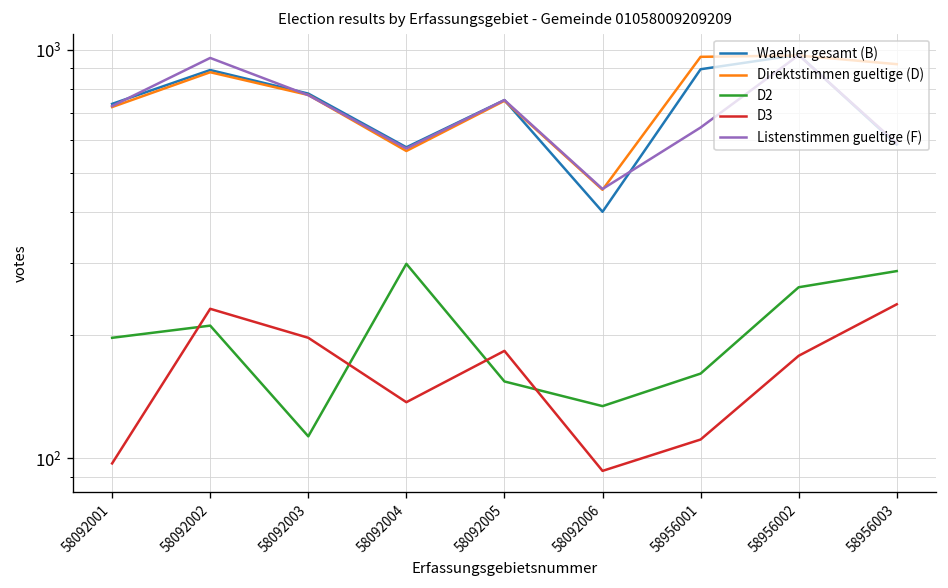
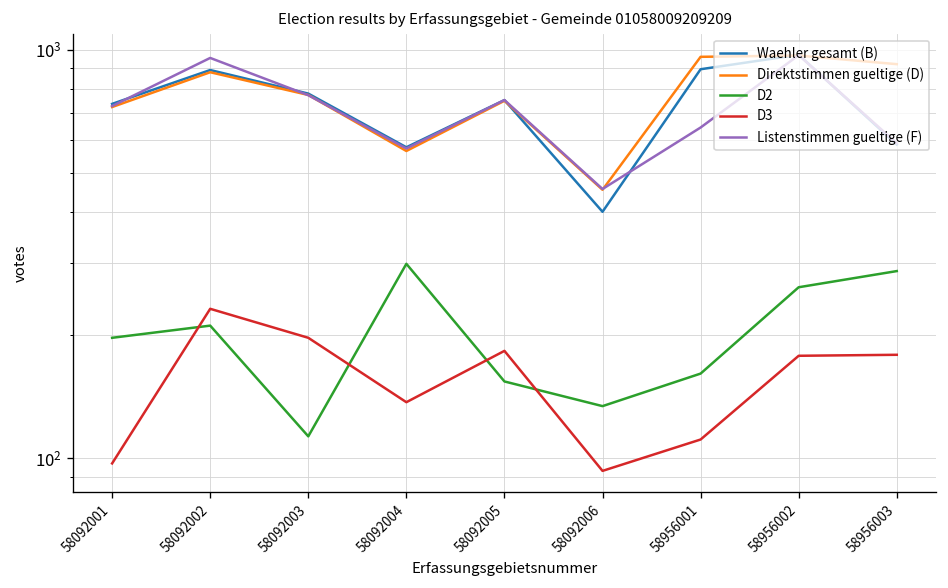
  {
    "Waehler gesamt (B)": {
      "58092006": 400,
      "58956001": 900
    },
    "Direktstimmen gueltige (D)": {
      "58956001": 960
    },
    "D2": {
      "58092001": 200,
      "58092002": 210,
      "58092003": 113,
      "58092004": 300,
      "58092005": 150,
      "58092006": 134,
      "58956001": 160,
      "58956002": 260,
      "58956003": 290
    },
    "D3": {
      "58092001": 97,
      "58092002": 230,
      "58092003": 200,
      "58092004": 137,
      "58092005": 180,
      "58092006": 93,
      "58956001": 111,
      "58956002": 180,
-     "58956003": 240
+     "58956003": 180
    },
    "Listenstimmen gueltige (F)": {
      "58092002": 960,
      "58956001": 650
    }
  }
